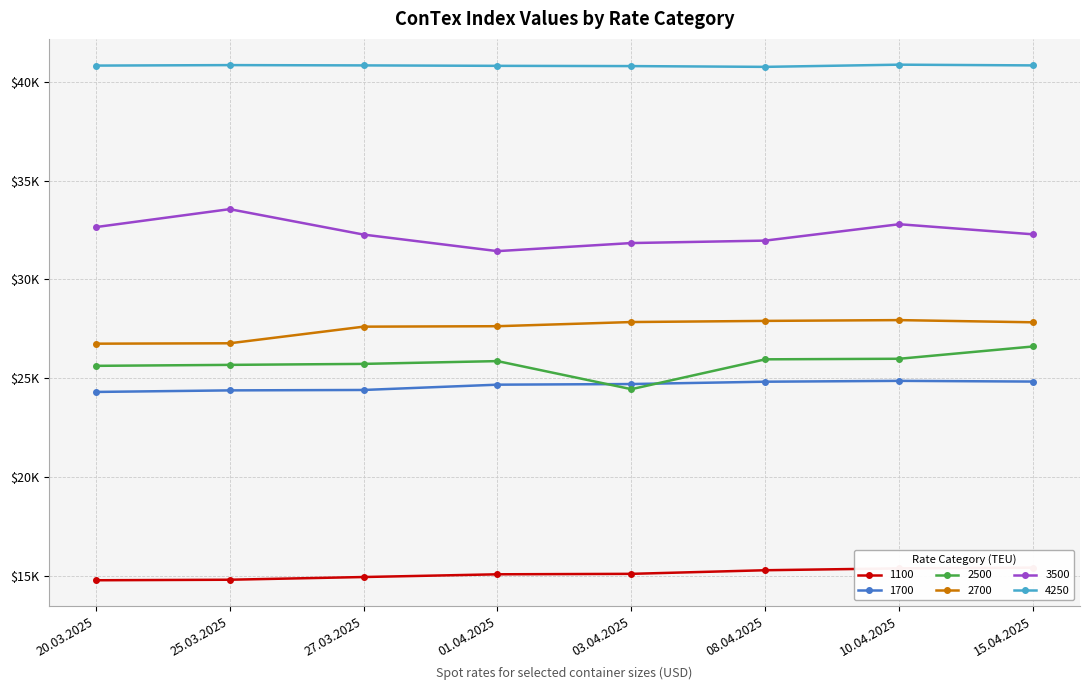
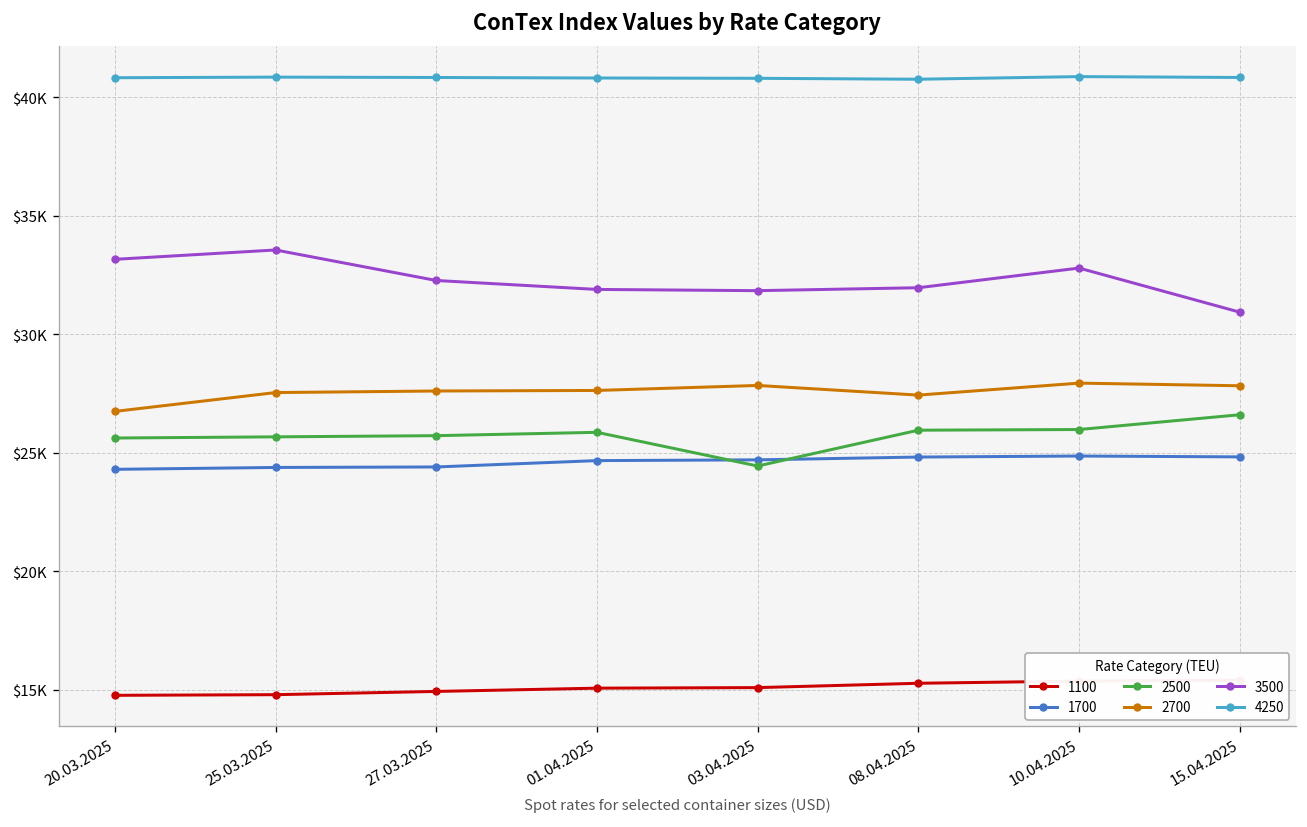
  {
    "1100": {
      "20.03.2025": "$14800",
      "25.03.2025": "$14800",
      "27.03.2025": "$14900",
      "01.04.2025": "$15100",
      "03.04.2025": "$15100",
      "08.04.2025": "$15300"
    },
    "2500": {
      "20.03.2025": "$25600",
      "25.03.2025": "$25700",
      "27.03.2025": "$25700",
      "01.04.2025": "$25900",
      "03.04.2025": "$24400",
      "08.04.2025": "$26000",
      "10.04.2025": "$26000",
      "15.04.2025": "$26600"
    },
    "2700": {
      "20.03.2025": "$26800",
-     "25.03.2025": "$26800",
+     "25.03.2025": "$27500",
      "27.03.2025": "$27600",
      "01.04.2025": "$27600",
      "03.04.2025": "$27800",
-     "08.04.2025": "$27900",
+     "08.04.2025": "$27400",
      "10.04.2025": "$27900",
      "15.04.2025": "$27800"
    },
    "3500": {
-     "20.03.2025": "$32700",
+     "20.03.2025": "$33200",
      "25.03.2025": "$33600",
      "27.03.2025": "$32300",
-     "01.04.2025": "$31400",
+     "01.04.2025": "$31900",
      "03.04.2025": "$31800",
      "08.04.2025": "$32000",
      "10.04.2025": "$32800",
-     "15.04.2025": "$32300"
+     "15.04.2025": "$30900"
    }
  }
